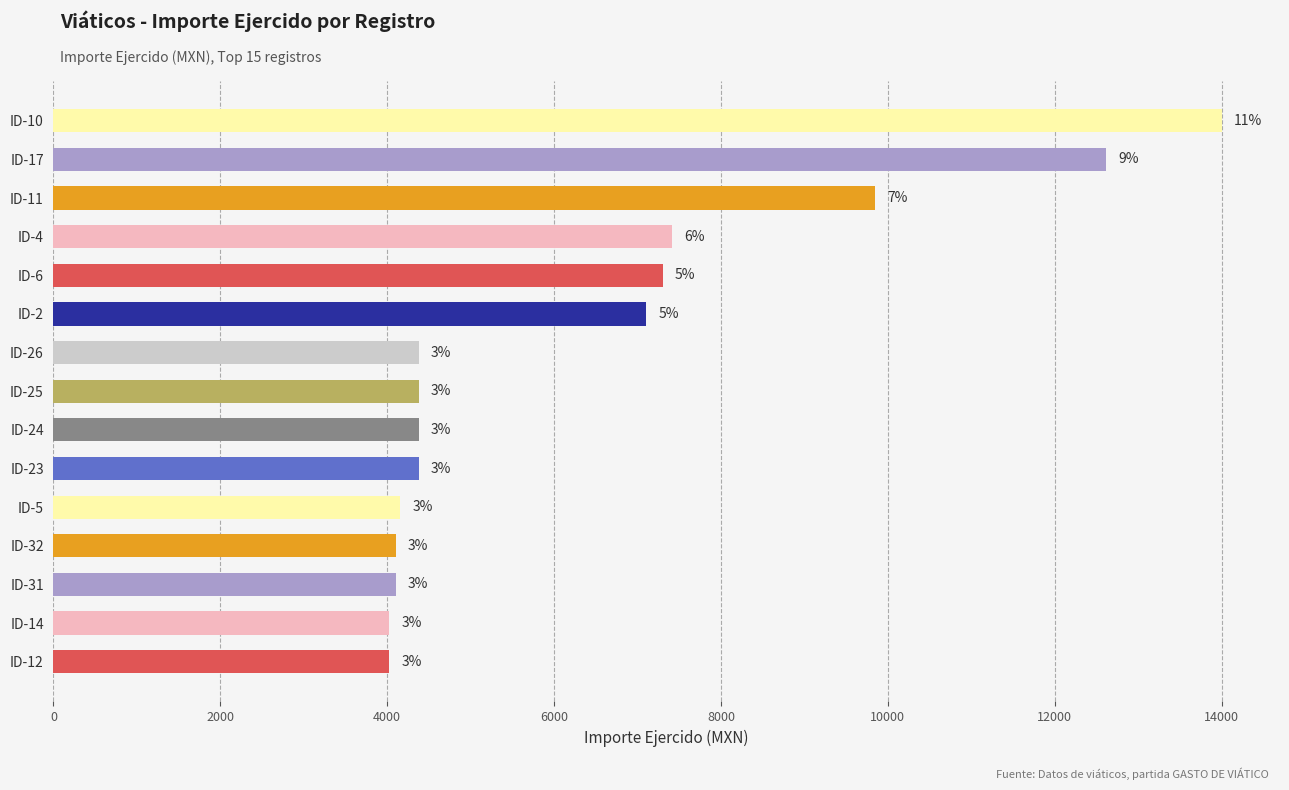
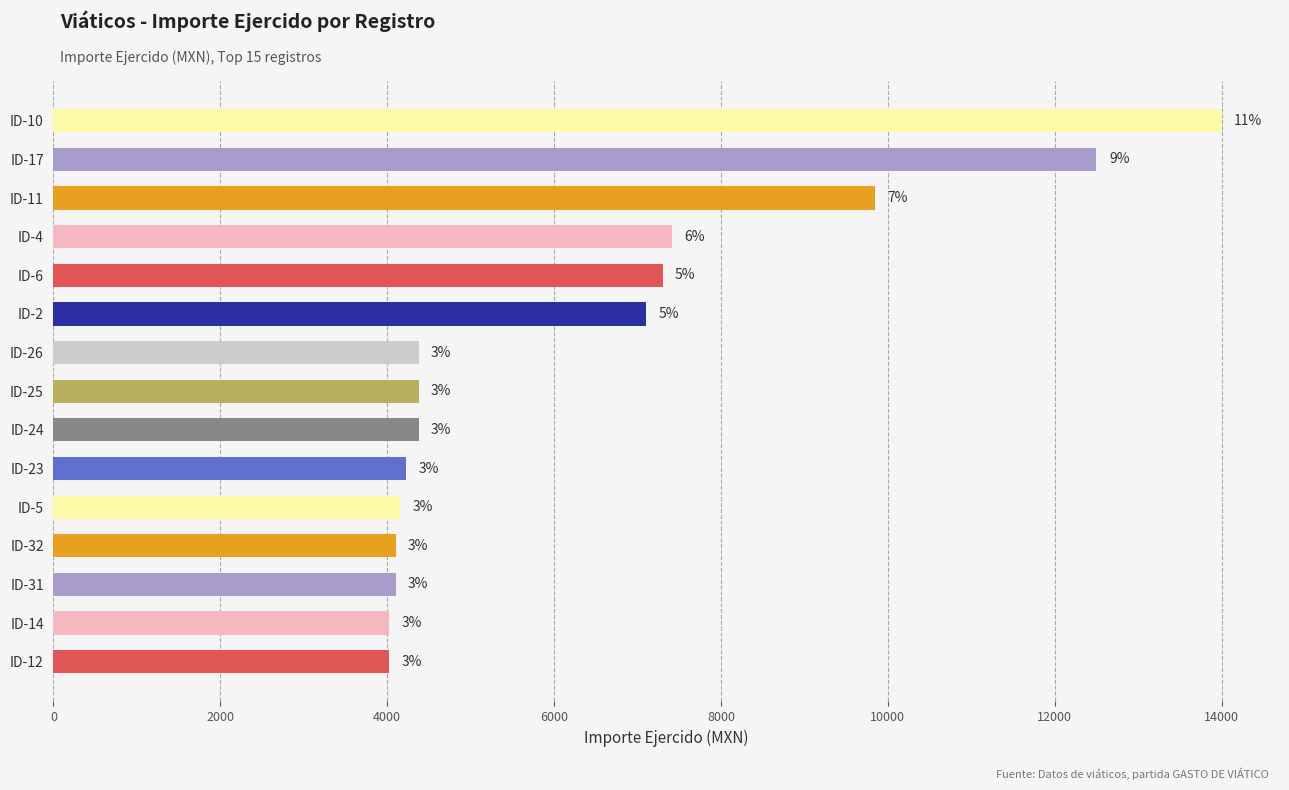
  {
-   "ID-17": 12600,
-   "ID-23": 4400
+   "ID-17": 12500,
+   "ID-23": 4200
  }
